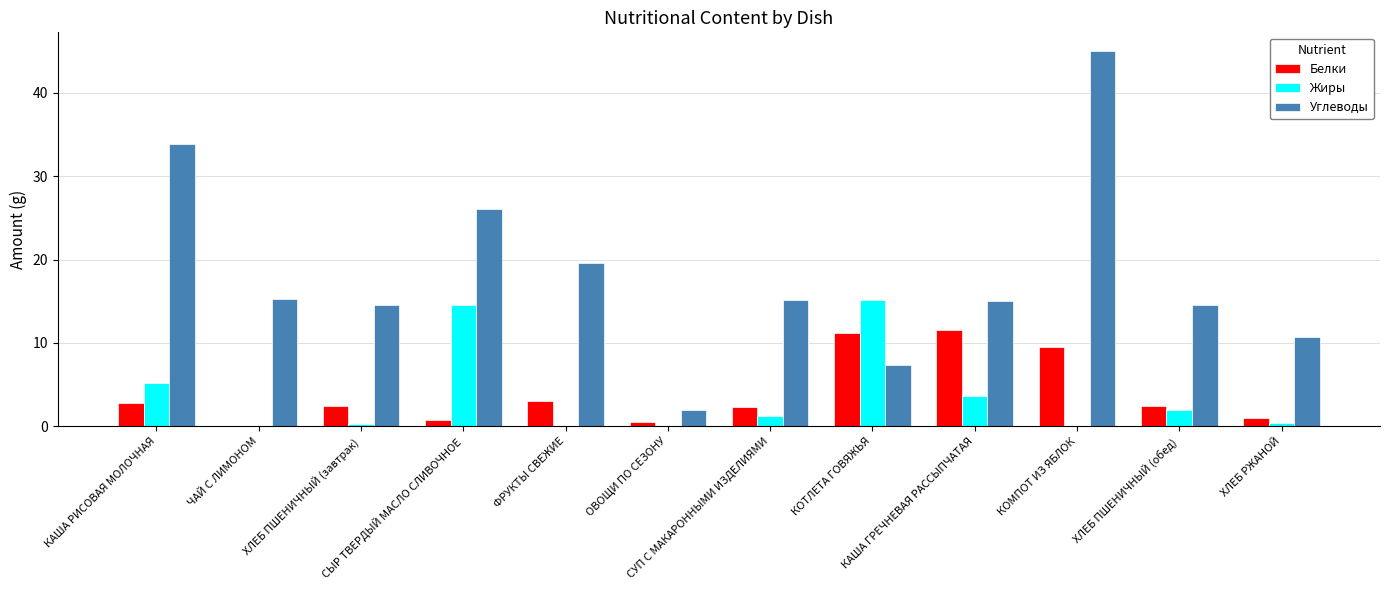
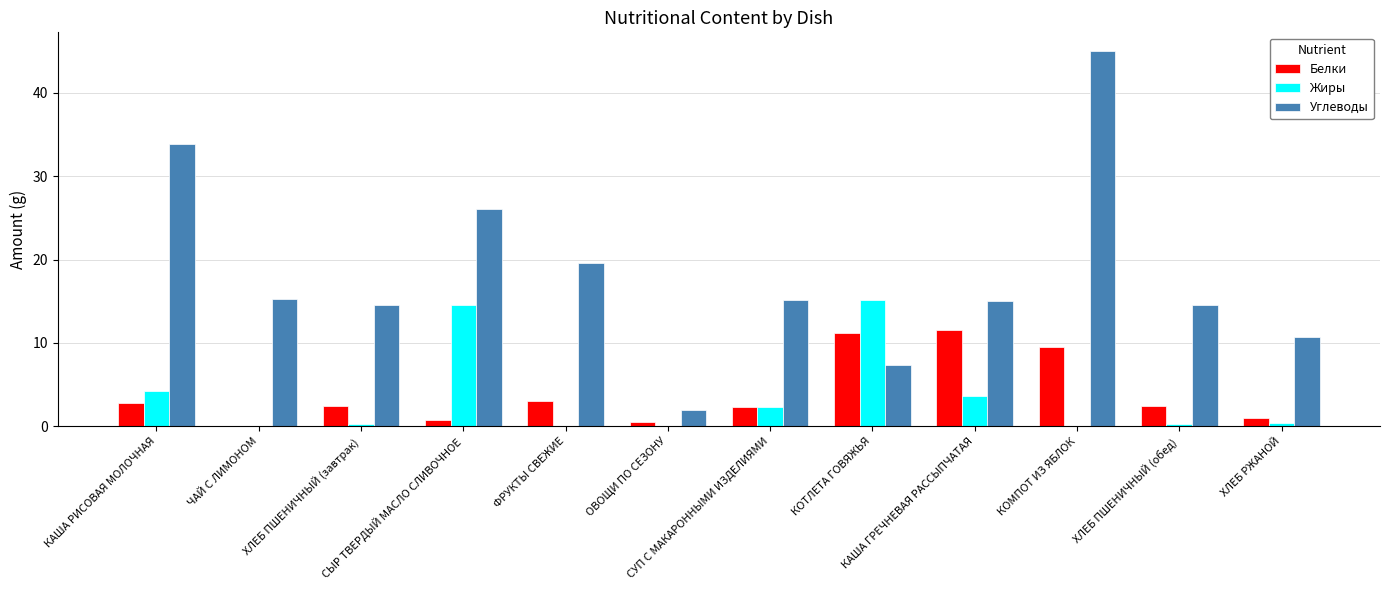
  {
    "Белки": {
      "КАША РИСОВАЯ МОЛОЧНАЯ": 3,
      "ХЛЕБ ПШЕНИЧНЫЙ (завтрак)": 2,
      "СЫР ТВЕРДЫЙ МАСЛО СЛИВОЧНОЕ": 1,
      "ФРУКТЫ СВЕЖИЕ": 3,
      "ОВОЩИ ПО СЕЗОНУ": 0,
      "СУП С МАКАРОННЫМИ ИЗДЕЛИЯМИ": 2,
      "КОТЛЕТА ГОВЯЖЬЯ": 11,
      "КАША ГРЕЧНЕВАЯ РАССЫПЧАТАЯ": 12,
      "КОМПОТ ИЗ ЯБЛОК": 10,
      "ХЛЕБ ПШЕНИЧНЫЙ (обед)": 2,
      "ХЛЕБ РЖАНОЙ": 1
    },
    "Жиры": {
-     "КАША РИСОВАЯ МОЛОЧНАЯ": 5,
+     "КАША РИСОВАЯ МОЛОЧНАЯ": 4,
      "ХЛЕБ ПШЕНИЧНЫЙ (завтрак)": 0,
      "СЫР ТВЕРДЫЙ МАСЛО СЛИВОЧНОЕ": 15,
      "ФРУКТЫ СВЕЖИЕ": 0,
-     "СУП С МАКАРОННЫМИ ИЗДЕЛИЯМИ": 1,
+     "СУП С МАКАРОННЫМИ ИЗДЕЛИЯМИ": 2,
      "КОТЛЕТА ГОВЯЖЬЯ": 15,
      "КАША ГРЕЧНЕВАЯ РАССЫПЧАТАЯ": 4,
      "КОМПОТ ИЗ ЯБЛОК": 0,
-     "ХЛЕБ ПШЕНИЧНЫЙ (обед)": 2,
+     "ХЛЕБ ПШЕНИЧНЫЙ (обед)": 0,
      "ХЛЕБ РЖАНОЙ": 0
    },
    "Углеводы": {
      "КАША РИСОВАЯ МОЛОЧНАЯ": 34,
      "ЧАЙ С ЛИМОНОМ": 15,
      "ХЛЕБ ПШЕНИЧНЫЙ (завтрак)": 15,
      "СЫР ТВЕРДЫЙ МАСЛО СЛИВОЧНОЕ": 26,
      "ФРУКТЫ СВЕЖИЕ": 20,
      "ОВОЩИ ПО СЕЗОНУ": 2,
      "СУП С МАКАРОННЫМИ ИЗДЕЛИЯМИ": 15,
      "КОТЛЕТА ГОВЯЖЬЯ": 7,
      "КАША ГРЕЧНЕВАЯ РАССЫПЧАТАЯ": 15,
      "КОМПОТ ИЗ ЯБЛОК": 45,
      "ХЛЕБ ПШЕНИЧНЫЙ (обед)": 15,
      "ХЛЕБ РЖАНОЙ": 11
    }
  }
